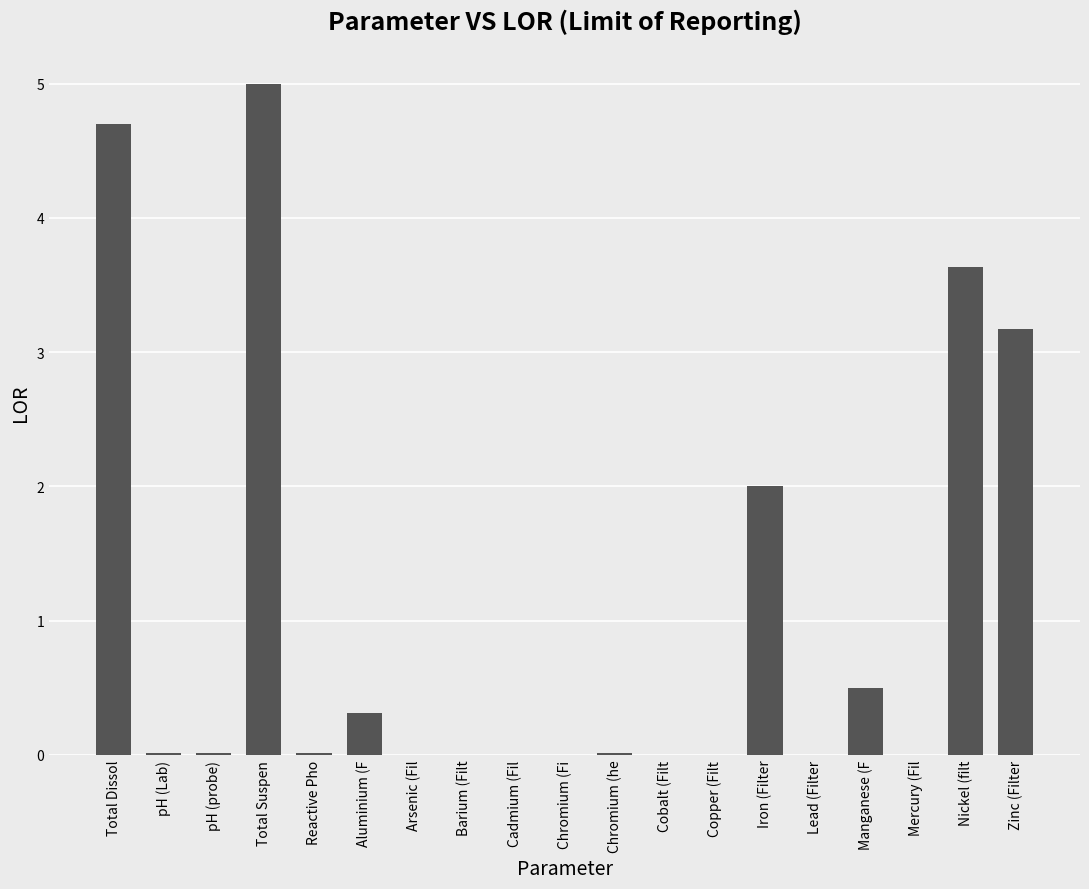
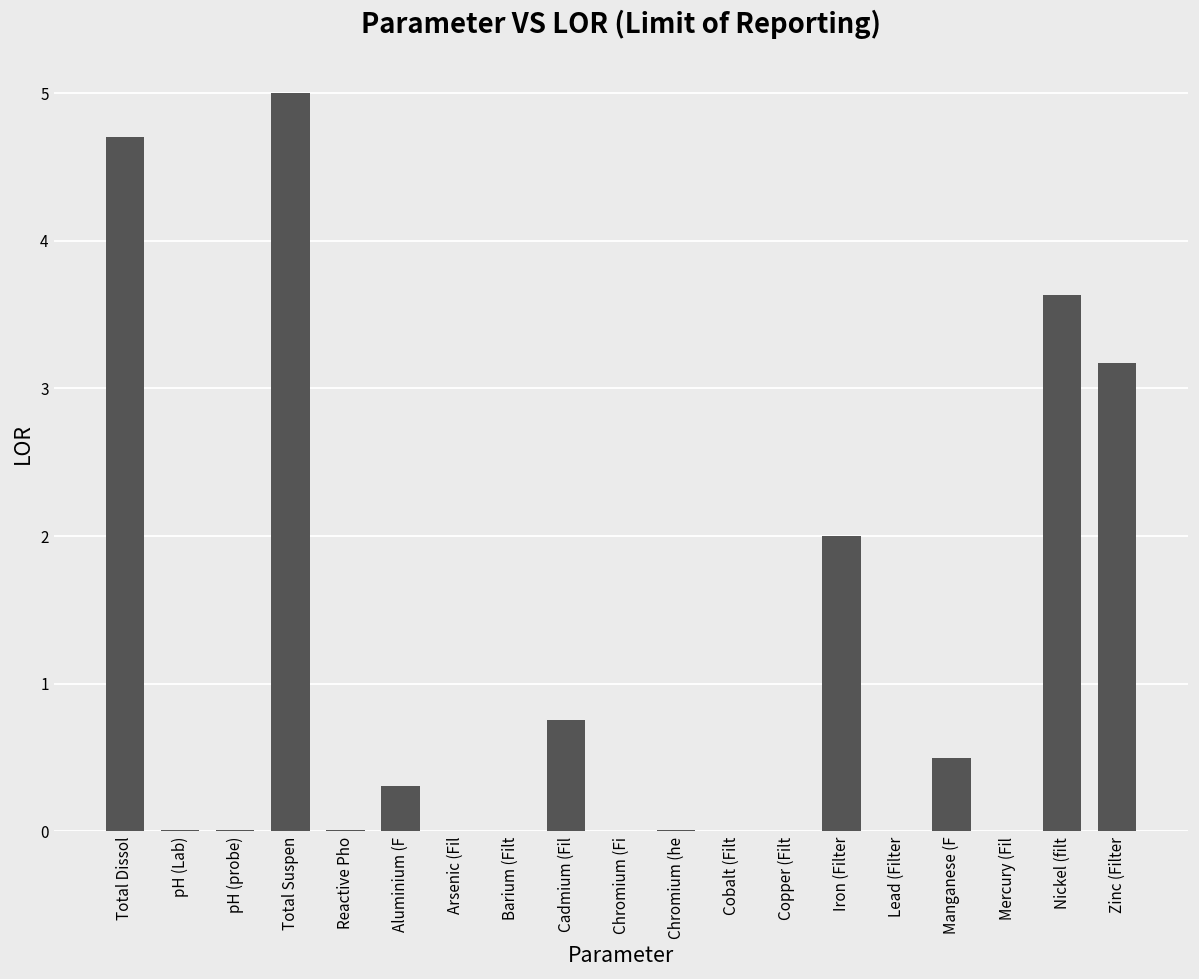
  {
    "Total Dissol": 4.70,
    "Total Suspen": 5.00,
    "Aluminium (F": 0.31,
-   "Cadmium (Fil": 0.00,
+   "Cadmium (Fil": 0.76,
    "Iron (Filter": 2.00,
    "Manganese (F": 0.50,
    "Nickel (filt": 3.63,
    "Zinc (Filter": 3.17
  }
